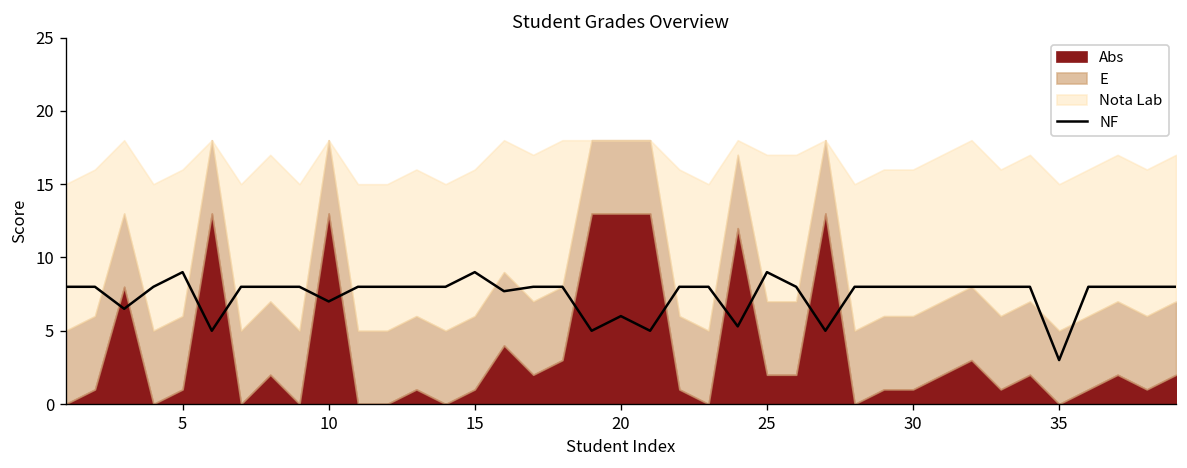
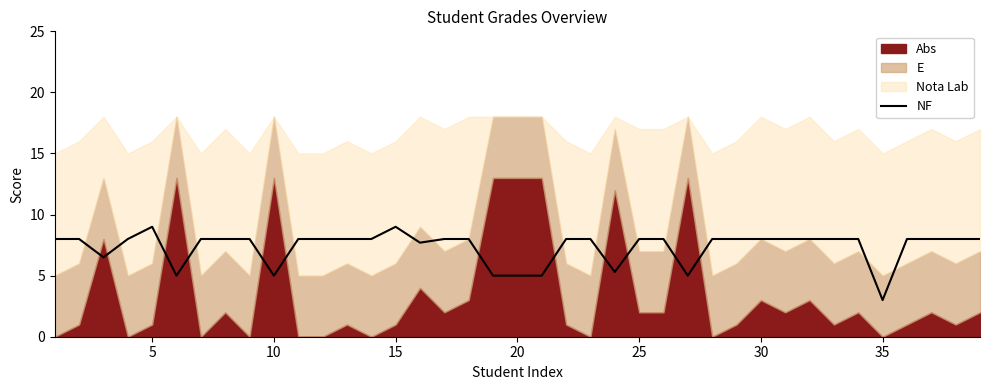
  {
    "NF": {
      "5": 9,
-     "10": 7,
+     "10": 5,
      "15": 9,
-     "20": 6,
-     "25": 9,
+     "20": 5,
+     "25": 8,
      "35": 3
    },
    "Abs": {
      "5": 1,
      "10": 13,
      "15": 1,
      "20": 13,
      "25": 2,
-     "30": 1,
+     "30": 3,
      "35": 0
    }
  }
